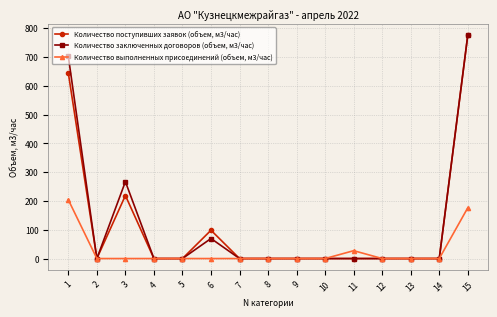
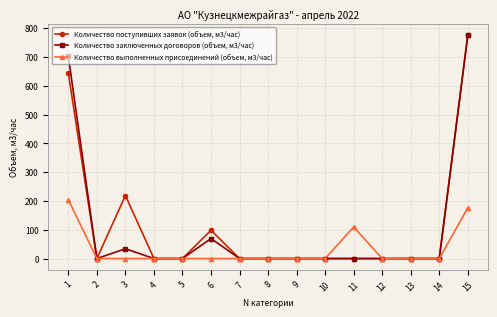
  {
    "Количество поступивших заявок (объем, м3/час)": {
      "1": 640,
      "3": 220,
      "6": 100
    },
    "Количество заключенных договоров (объем, м3/час)": {
-     "3": 270,
+     "3": 30,
      "6": 70
    },
    "Количество выполненных присоединений (объем, м3/час)": {
      "1": 200,
      "3": 0,
      "6": 0,
-     "11": 30,
+     "11": 110,
      "15": 180
    }
  }
